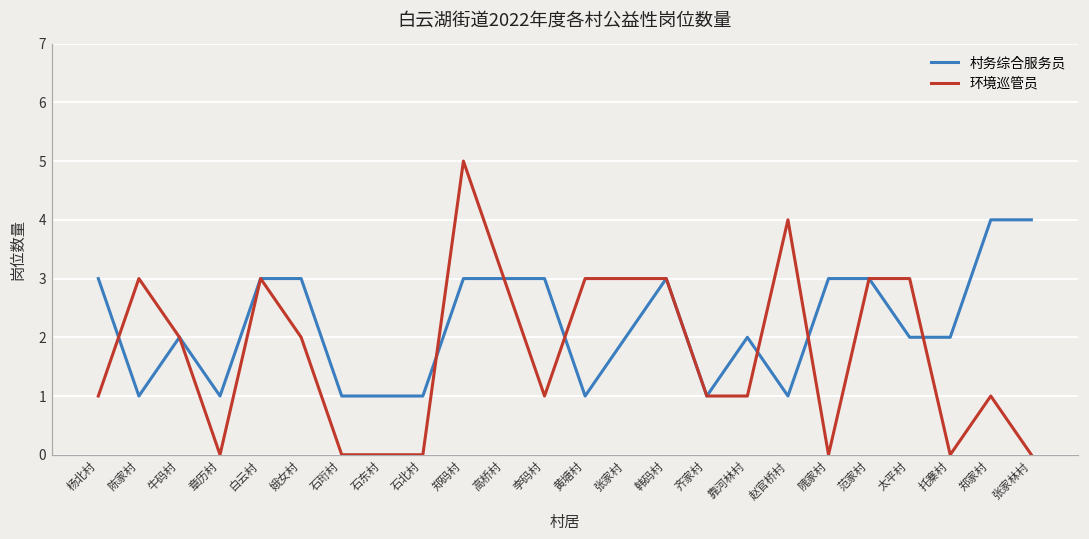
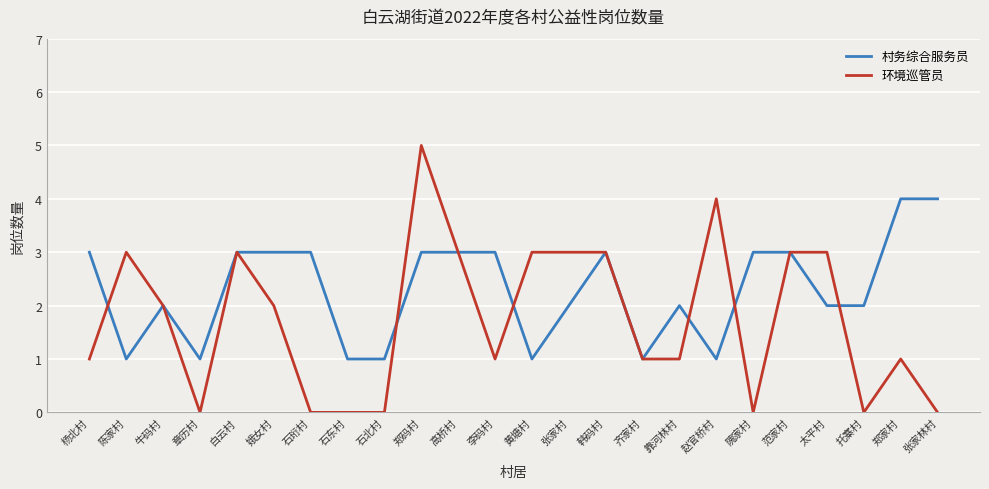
  {
    "村务综合服务员": {
      "杨北村": 3,
      "陈家村": 1,
      "章历村": 1,
      "娥女村": 3,
-     "石珩村": 1,
+     "石珩村": 3,
      "石东村": 1,
      "石北村": 1,
      "郑码村": 3,
      "李码村": 3,
      "黄塘村": 1,
      "张家村": 2,
      "靠河林村": 2,
      "赵官桥村": 1,
      "隗家村": 3,
      "太平村": 2,
      "托寨村": 2,
      "郑家村": 4,
      "张家林村": 4
    },
    "环境巡管员": {
      "杨北村": 1,
      "陈家村": 3,
      "章历村": 0,
      "娥女村": 2,
      "石珩村": 0,
      "石东村": 0,
      "石北村": 0,
      "郑码村": 5,
      "李码村": 1,
      "黄塘村": 3,
      "张家村": 3,
      "靠河林村": 1,
      "赵官桥村": 4,
      "隗家村": 0,
      "太平村": 3,
      "托寨村": 0,
      "郑家村": 1,
      "张家林村": 0
    }
  }
